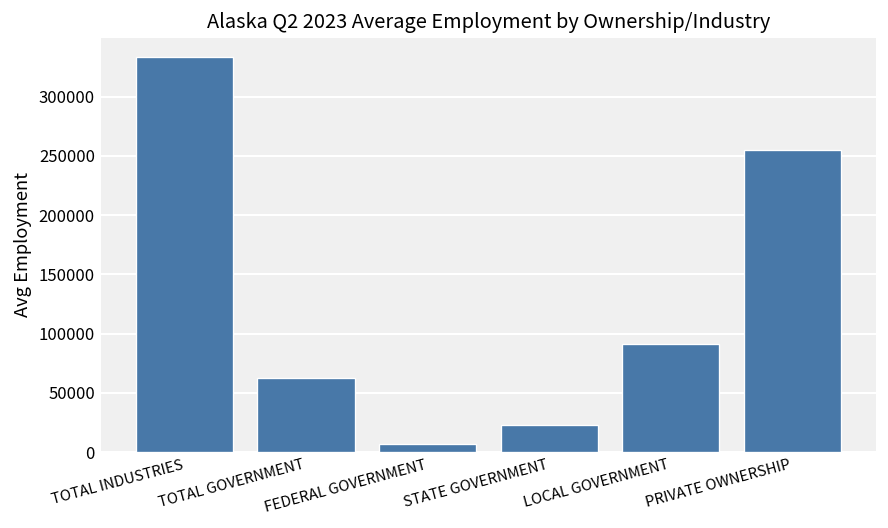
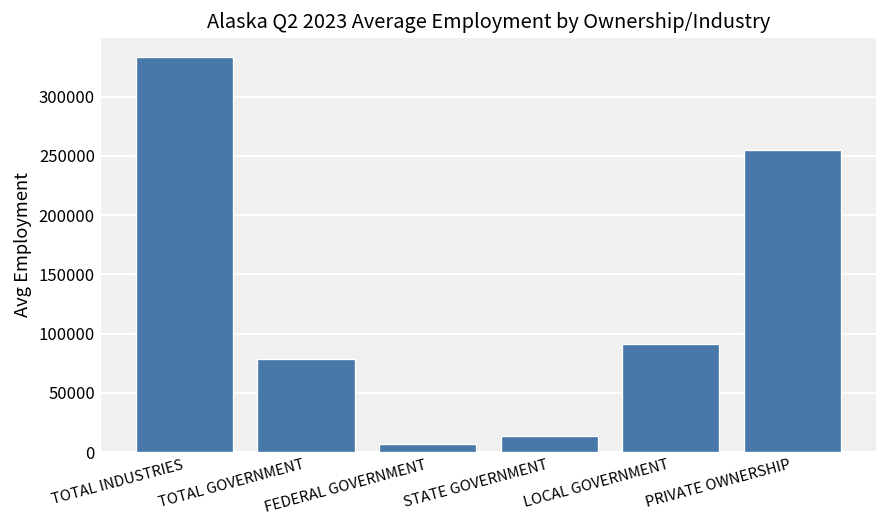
  {
    "TOTAL INDUSTRIES": 330000,
-   "TOTAL GOVERNMENT": 60000,
+   "TOTAL GOVERNMENT": 80000,
    "FEDERAL GOVERNMENT": 10000,
-   "STATE GOVERNMENT": 20000,
+   "STATE GOVERNMENT": 10000,
    "LOCAL GOVERNMENT": 90000,
    "PRIVATE OWNERSHIP": 250000
  }
